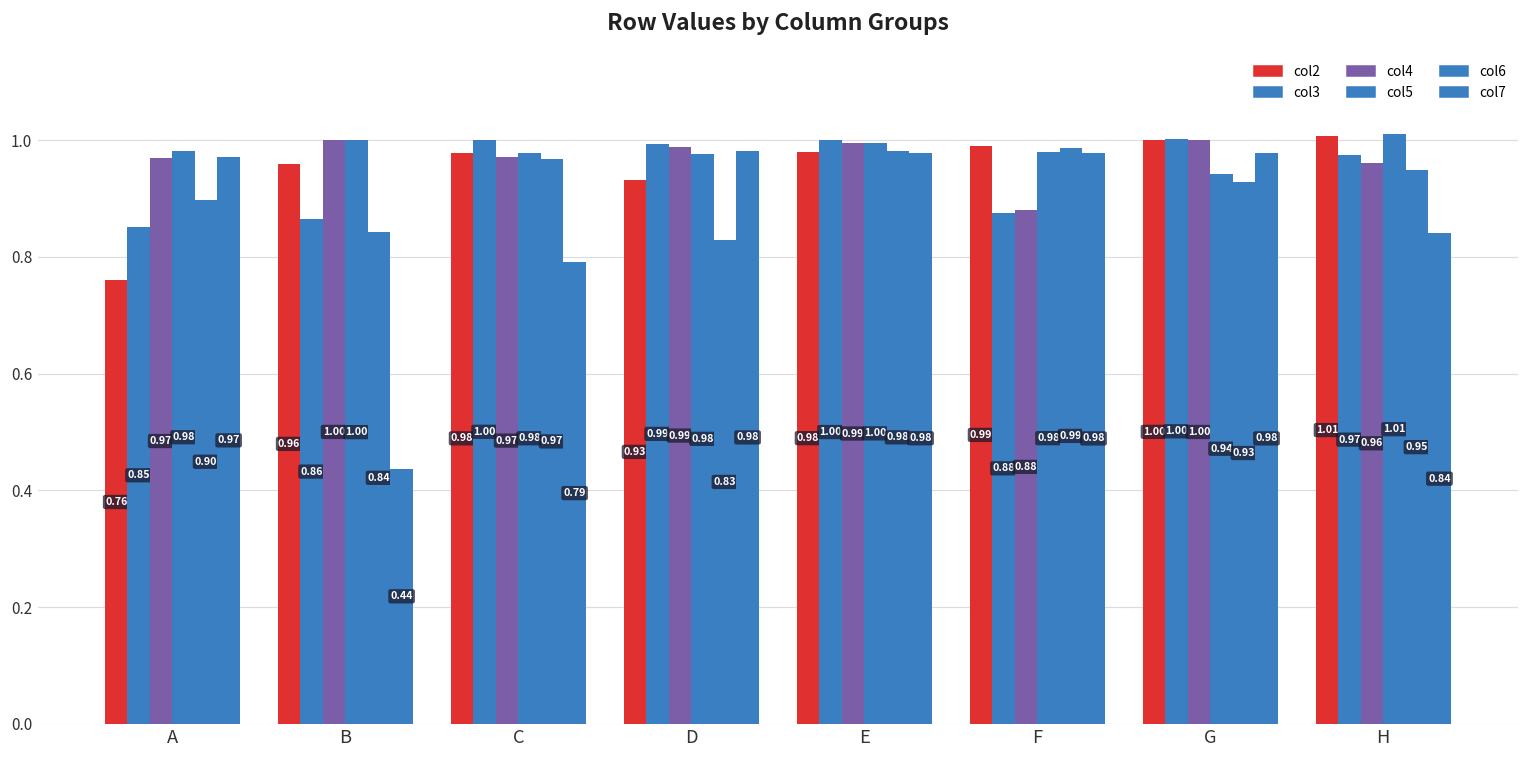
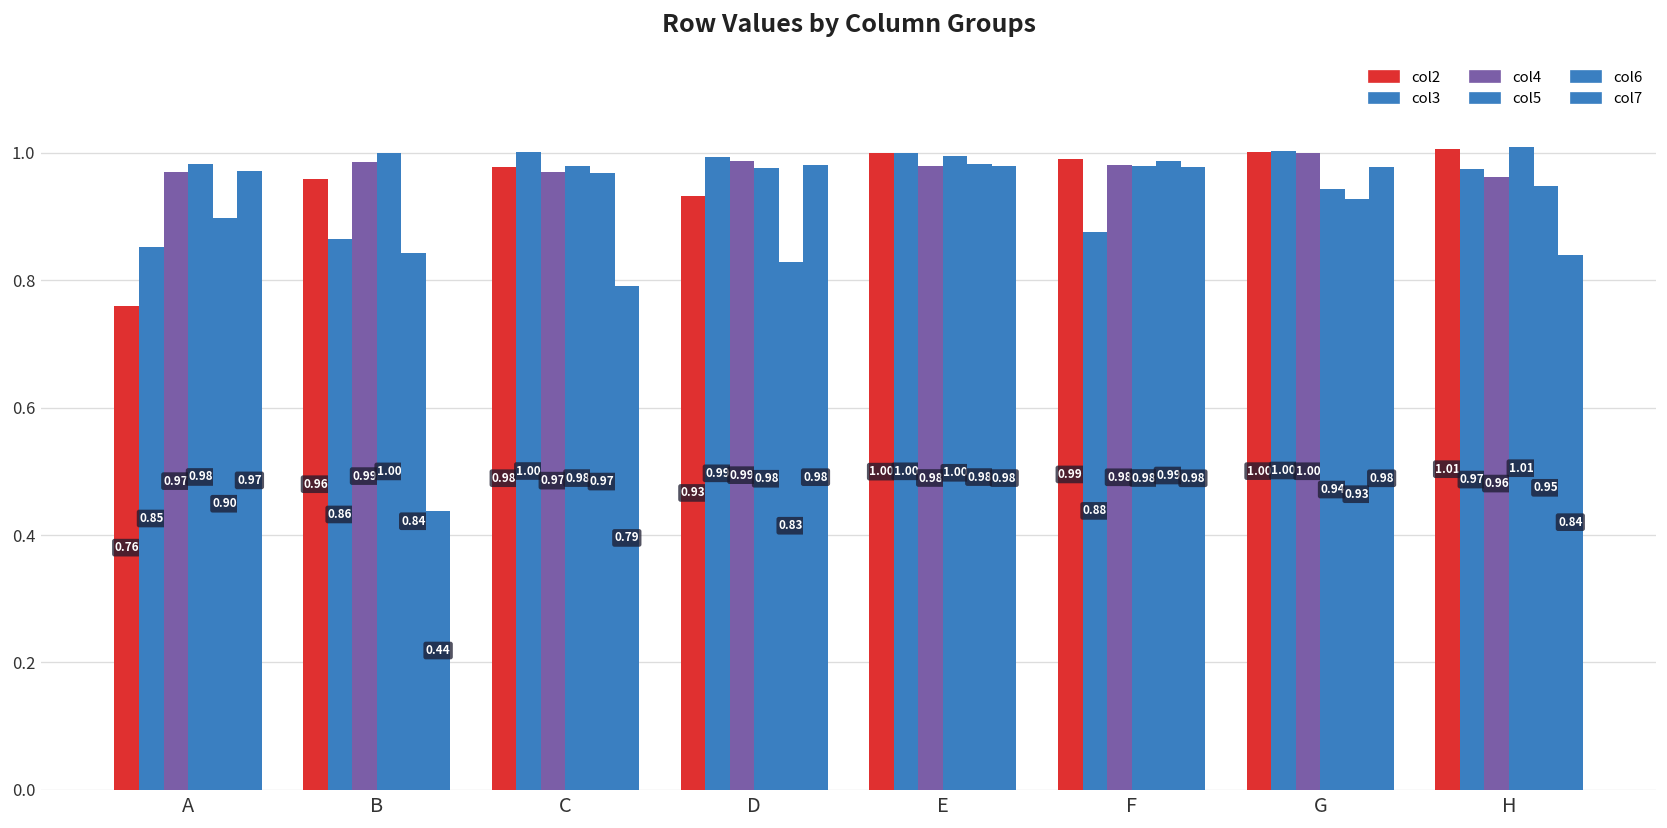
  {
    "col2": {
-     "E": 0.98
+     "E": 1.00
    },
    "col4": {
-     "B": 1.00,
-     "E": 0.99,
-     "F": 0.88
+     "B": 0.99,
+     "E": 0.98,
+     "F": 0.98
    }
  }
